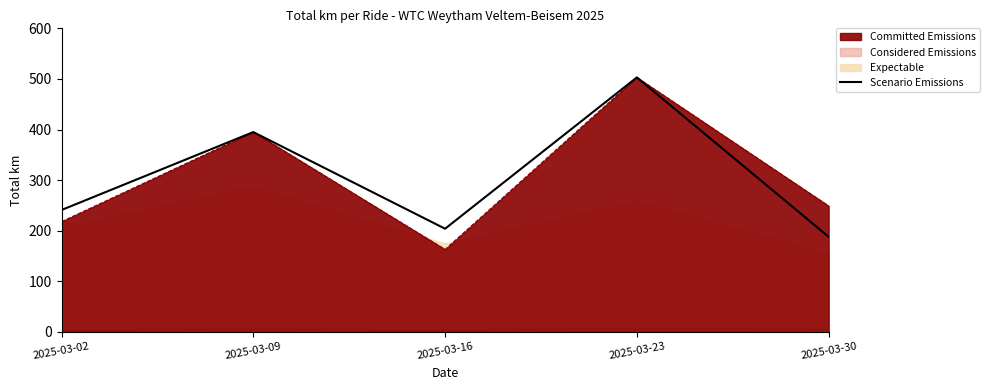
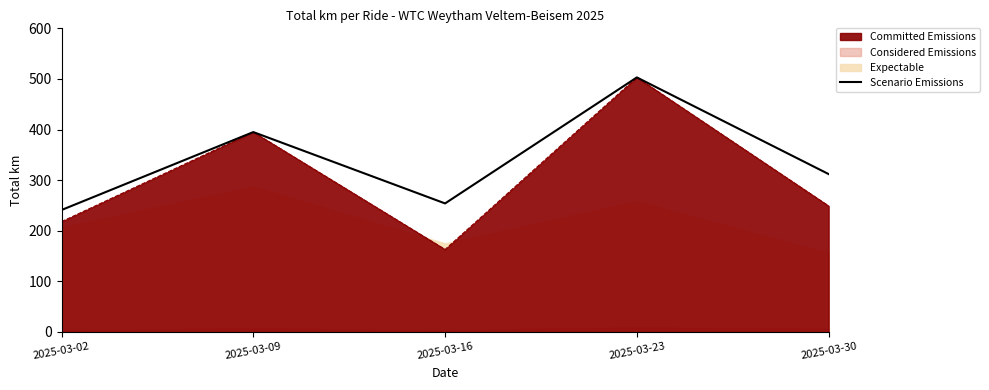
  {
    "Committed Emissions": {
      "2025-03-02": 220,
      "2025-03-16": 160,
      "2025-03-30": 250
    },
    "Scenario Emissions": {
      "2025-03-02": 240,
-     "2025-03-16": 200,
-     "2025-03-30": 190
+     "2025-03-16": 250,
+     "2025-03-30": 310
    }
  }
